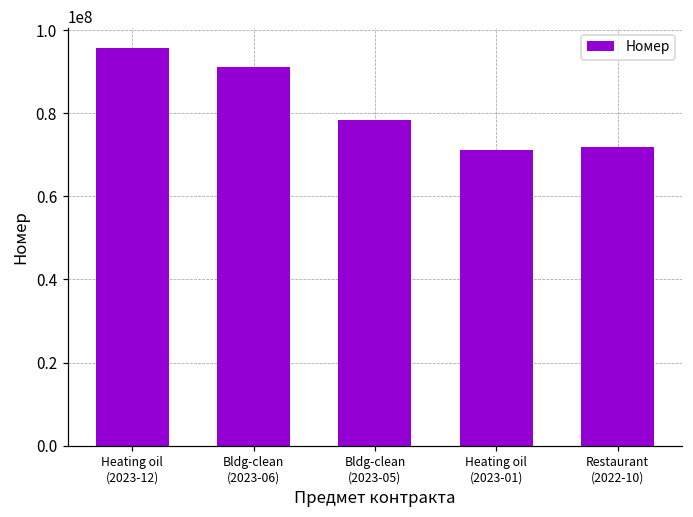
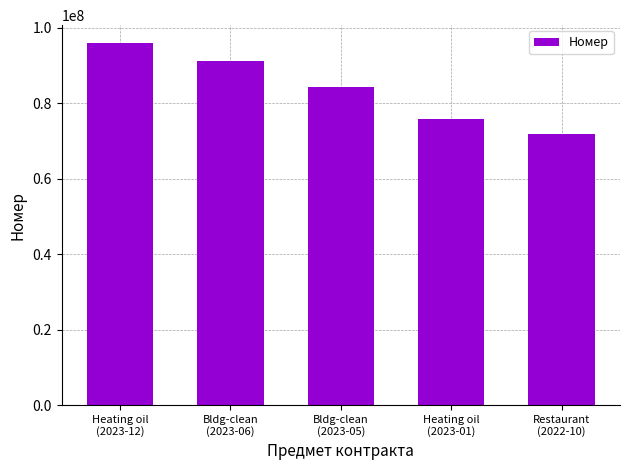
  {
    "Heating oil (2023-12)": 96000000,
    "Bldg-clean (2023-06)": 91000000,
-   "Bldg-clean (2023-05)": 78000000,
-   "Heating oil (2023-01)": 71000000,
+   "Bldg-clean (2023-05)": 84000000,
+   "Heating oil (2023-01)": 76000000,
    "Restaurant (2022-10)": 72000000
  }
